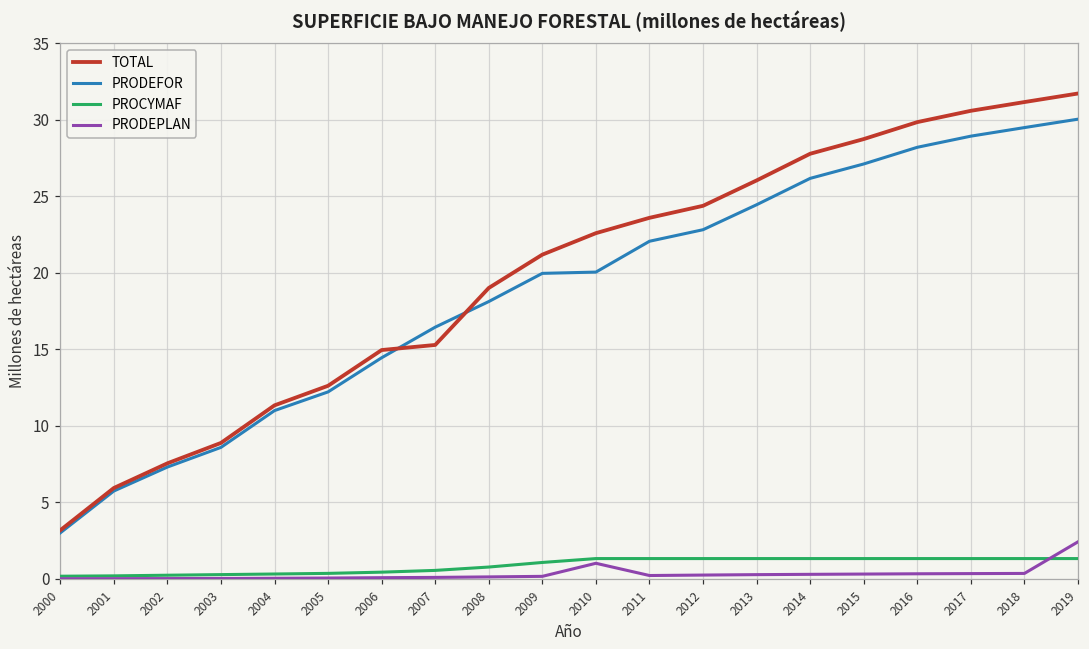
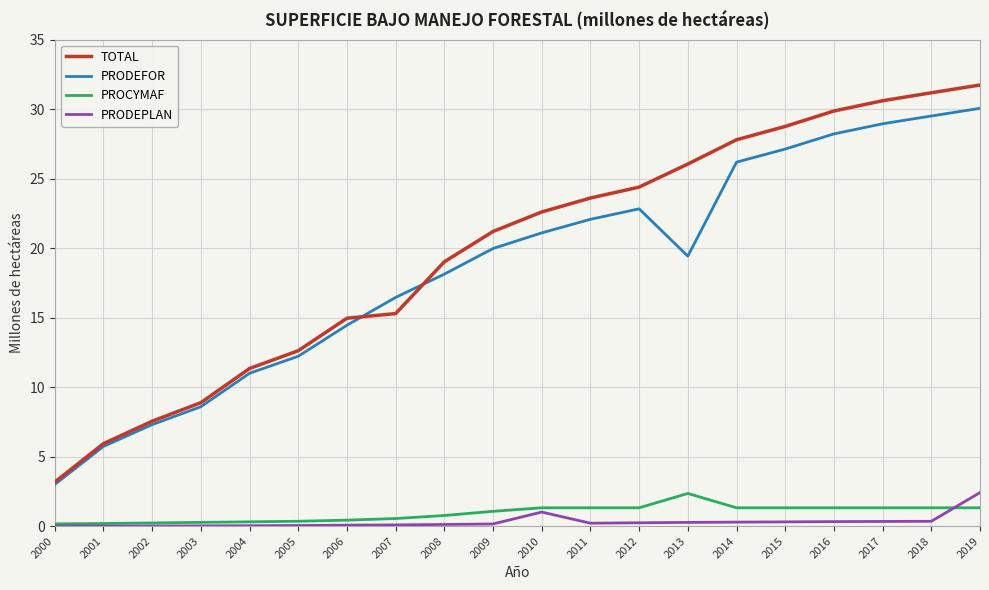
  {
    "TOTAL": {
      "2001": 5.9,
      "2002": 7.5,
      "2003": 8.9,
      "2004": 11.3,
      "2005": 12.6,
      "2006": 15.0,
      "2007": 15.3,
      "2008": 19.0,
      "2009": 21.2,
      "2010": 22.6,
      "2011": 23.6,
      "2012": 24.4,
      "2013": 26.0,
      "2014": 27.8,
      "2015": 28.7,
      "2016": 29.9,
      "2017": 30.6,
      "2018": 31.2,
      "2019": 31.7
    },
    "PRODEFOR": {
      "2001": 5.7,
      "2002": 7.3,
      "2003": 8.6,
      "2004": 11.0,
      "2005": 12.2,
      "2006": 14.5,
      "2007": 16.5,
      "2008": 18.1,
      "2009": 20.0,
-     "2010": 20.1,
+     "2010": 21.1,
      "2011": 22.1,
      "2012": 22.8,
-     "2013": 24.5,
+     "2013": 19.4,
      "2014": 26.2,
      "2015": 27.1,
      "2016": 28.2,
      "2017": 28.9,
      "2018": 29.5,
      "2019": 30.1
    },
    "PROCYMAF": {
      "2002": 0.2,
      "2003": 0.3,
      "2004": 0.3,
      "2005": 0.4,
      "2006": 0.4,
      "2007": 0.5,
      "2008": 0.8,
      "2009": 1.1,
      "2010": 1.3,
      "2011": 1.3,
      "2012": 1.3,
-     "2013": 1.3,
+     "2013": 2.4,
      "2014": 1.3,
      "2015": 1.3,
      "2016": 1.3,
      "2017": 1.3,
      "2018": 1.3,
      "2019": 1.3
    },
    "PRODEPLAN": {
      "2002": 0.0,
      "2003": 0.0,
      "2004": 0.0,
      "2005": 0.0,
      "2006": 0.1,
      "2007": 0.1,
      "2008": 0.1,
      "2009": 0.2,
      "2010": 1.0,
      "2011": 0.2,
      "2012": 0.2,
      "2013": 0.3,
      "2014": 0.3,
      "2015": 0.3,
      "2016": 0.3,
      "2017": 0.3,
      "2018": 0.3,
      "2019": 2.4
    }
  }
